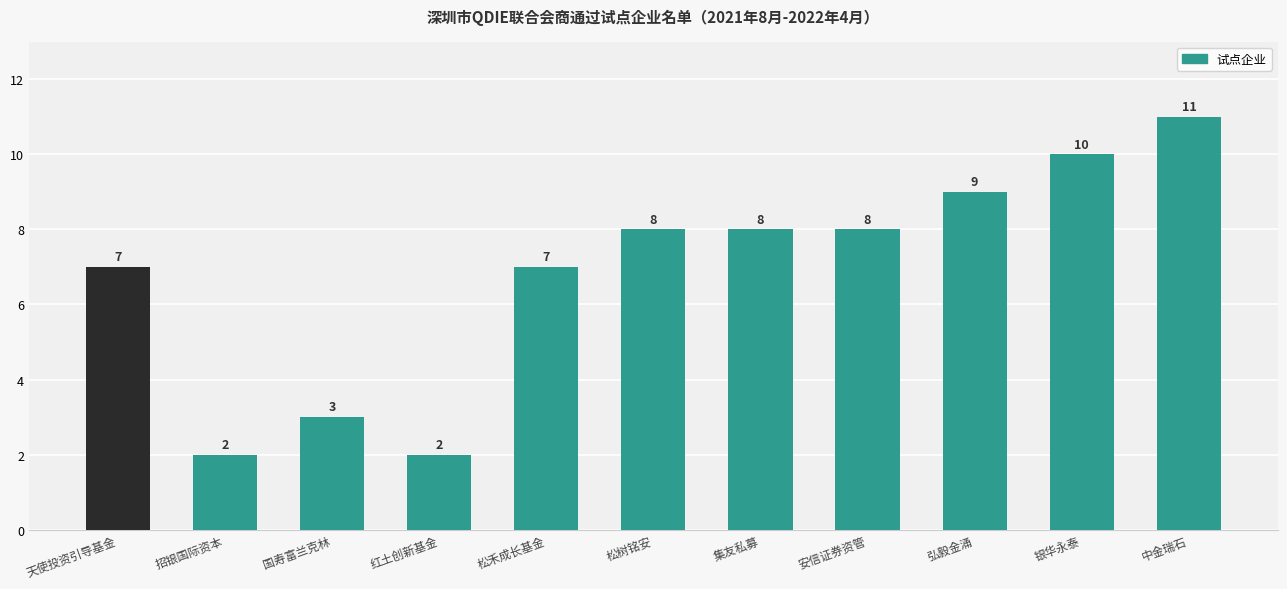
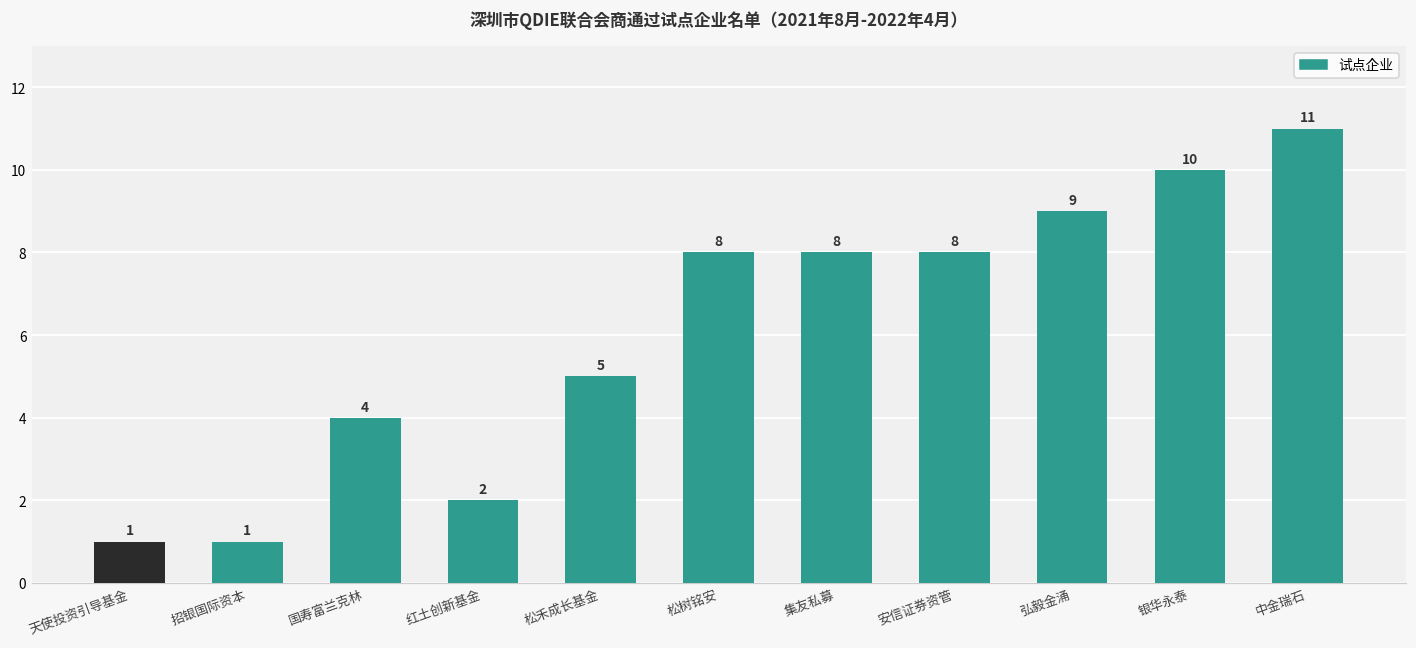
  {
-   "天使投资引导基金": 7,
-   "招银国际资本": 2,
-   "国寿富兰克林": 3,
+   "天使投资引导基金": 1,
+   "招银国际资本": 1,
+   "国寿富兰克林": 4,
    "红土创新基金": 2,
-   "松禾成长基金": 7,
+   "松禾成长基金": 5,
    "松树铭安": 8,
    "集友私募": 8,
    "安信证券资管": 8,
    "弘毅金涌": 9,
    "银华永泰": 10,
    "中金瑞石": 11
  }
